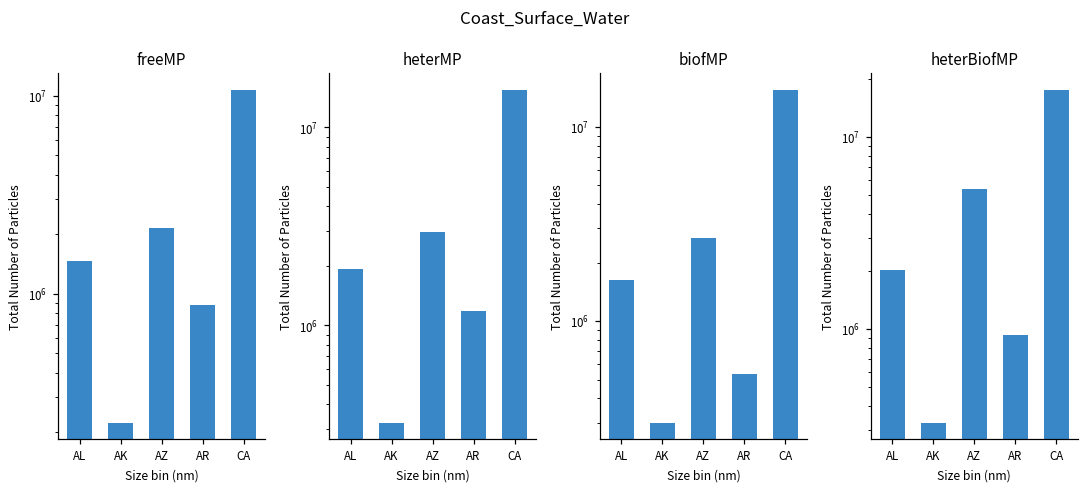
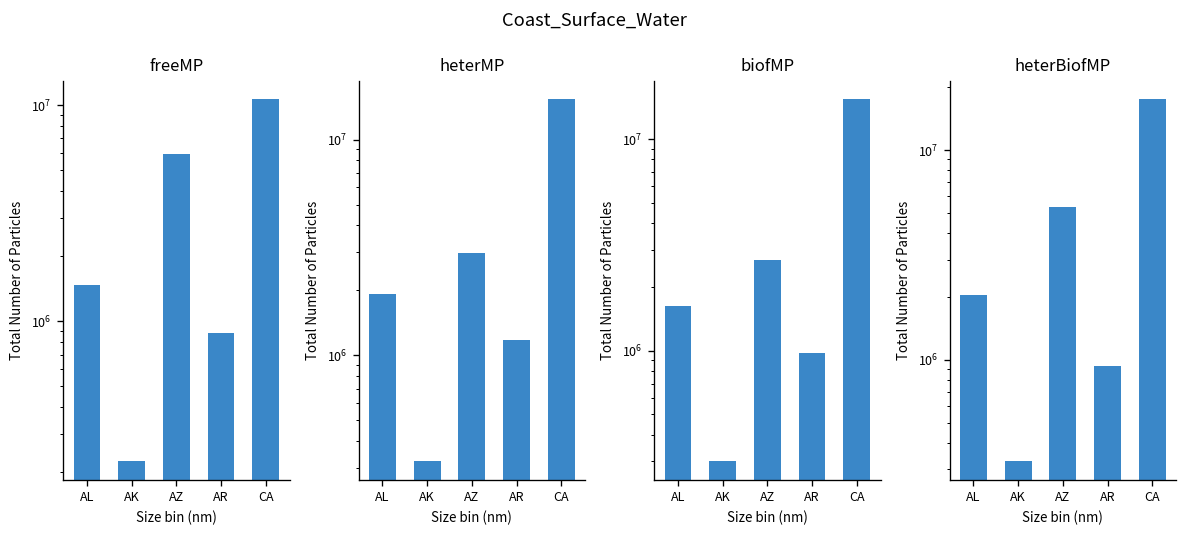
  {
    "freeMP": {
      "AL": 1500000,
      "AK": 220000,
-     "AZ": 2100000,
+     "AZ": 6000000,
      "AR": 900000,
      "CA": 11000000
    },
    "heterMP": {
      "AL": 1900000,
      "AK": 320000,
      "AZ": 3000000,
      "AR": 1200000,
      "CA": 15000000
    },
    "biofMP": {
      "AL": 1600000,
      "AK": 300000,
      "AZ": 2700000,
-     "AR": 530000,
+     "AR": 1000000,
      "CA": 15000000
    },
    "heterBiofMP": {
      "AL": 2000000,
      "AK": 330000,
      "AZ": 5300000,
      "AR": 900000,
      "CA": 18000000
    }
  }
